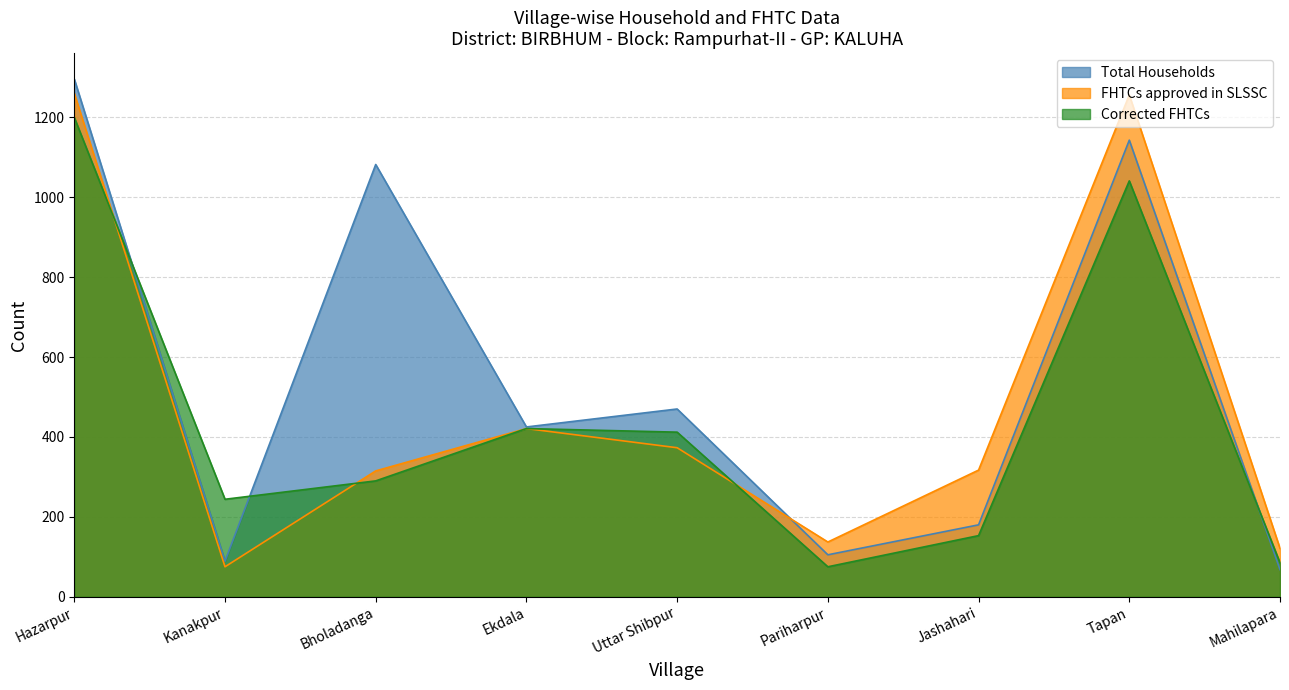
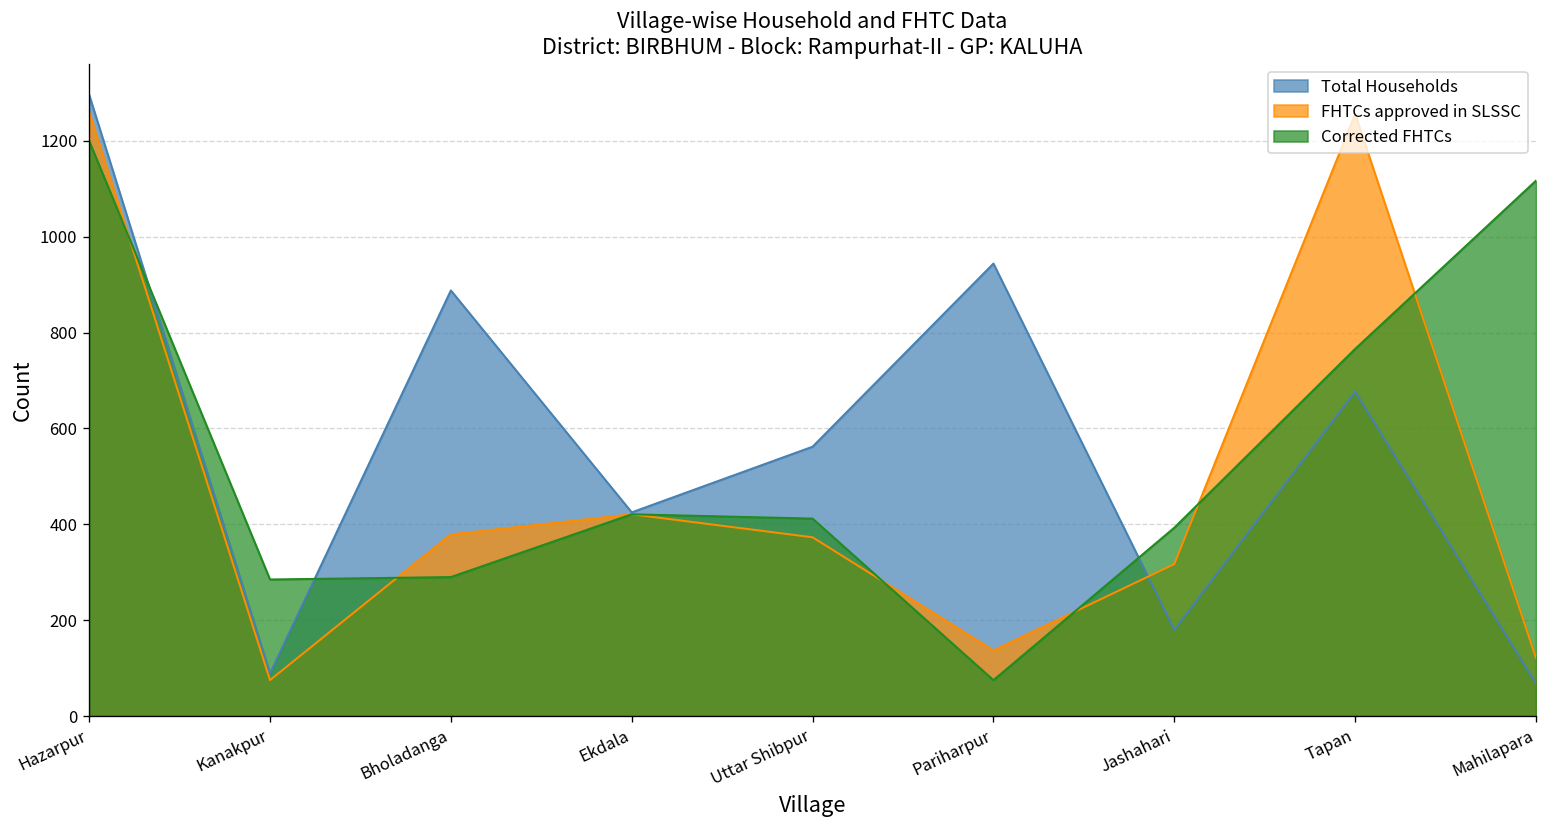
  {
    "Total Households": {
      "Hazarpur": 1300,
      "Kanakpur": 90,
-     "Bholadanga": 1080,
-     "Uttar Shibpur": 470,
-     "Pariharpur": 110,
+     "Bholadanga": 890,
+     "Uttar Shibpur": 560,
+     "Pariharpur": 940,
      "Jashahari": 180,
-     "Tapan": 1140,
+     "Tapan": 680,
      "Mahilapara": 70
    },
    "FHTCs approved in SLSSC": {
      "Hazarpur": 1260,
      "Kanakpur": 80,
-     "Bholadanga": 320,
+     "Bholadanga": 380,
      "Uttar Shibpur": 370,
      "Pariharpur": 140,
      "Jashahari": 320,
      "Mahilapara": 120
    },
    "Corrected FHTCs": {
      "Hazarpur": 1200,
-     "Kanakpur": 240,
+     "Kanakpur": 290,
      "Bholadanga": 290,
      "Uttar Shibpur": 410,
      "Pariharpur": 80,
-     "Jashahari": 150,
-     "Tapan": 1040,
-     "Mahilapara": 90
+     "Jashahari": 390,
+     "Tapan": 770,
+     "Mahilapara": 1120
    }
  }
